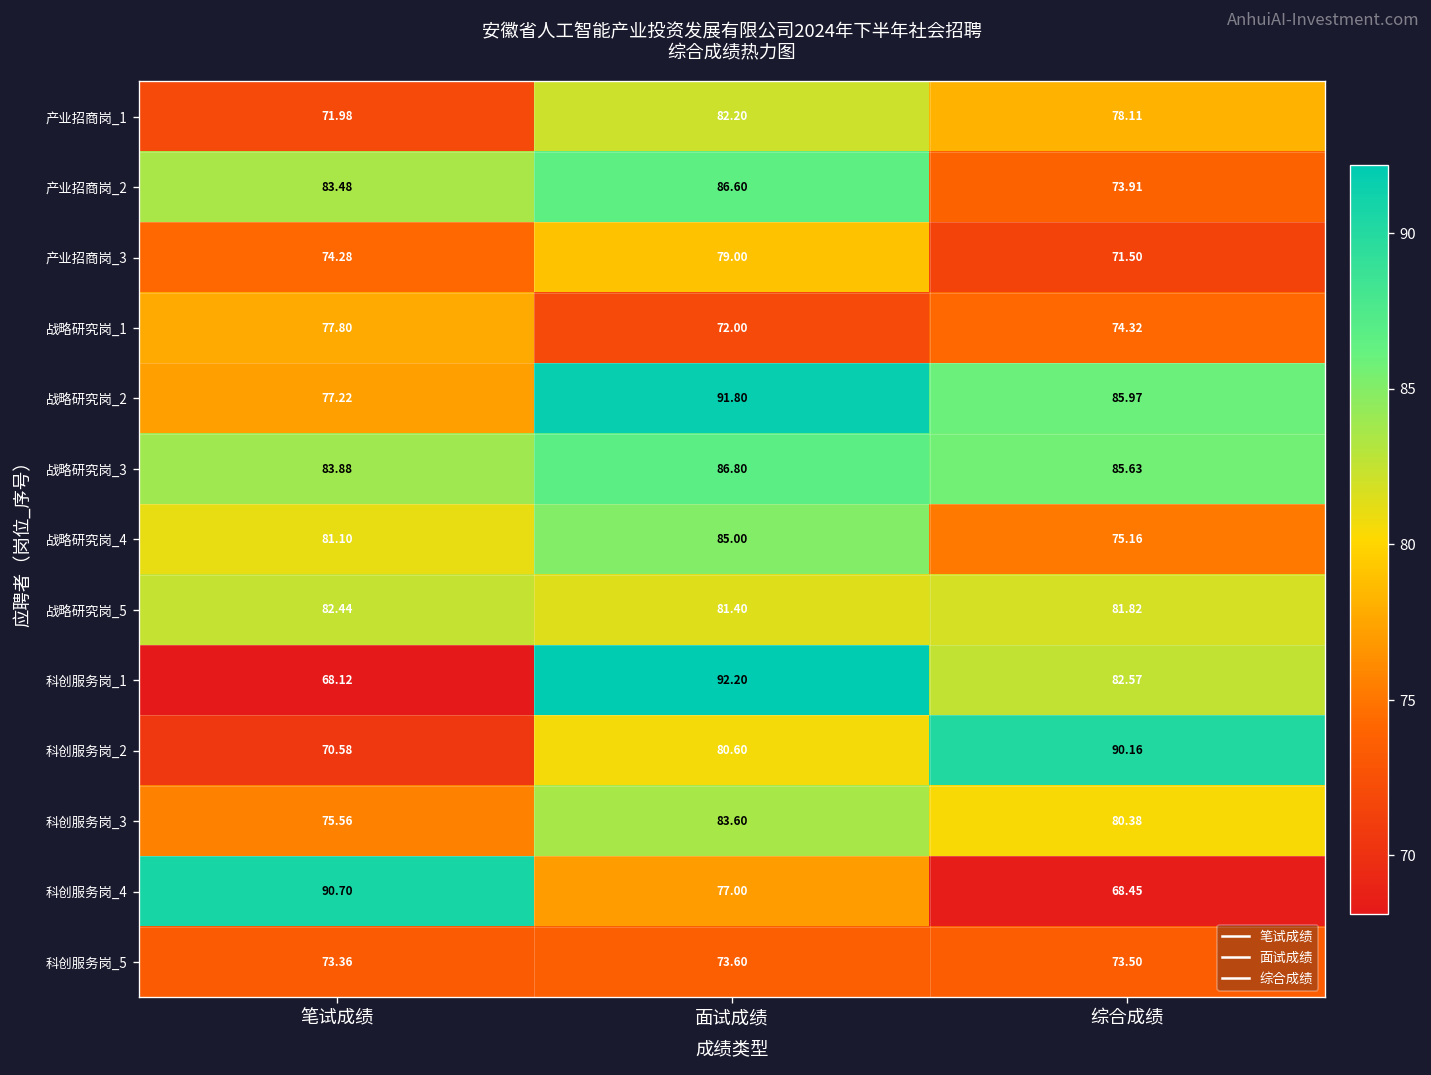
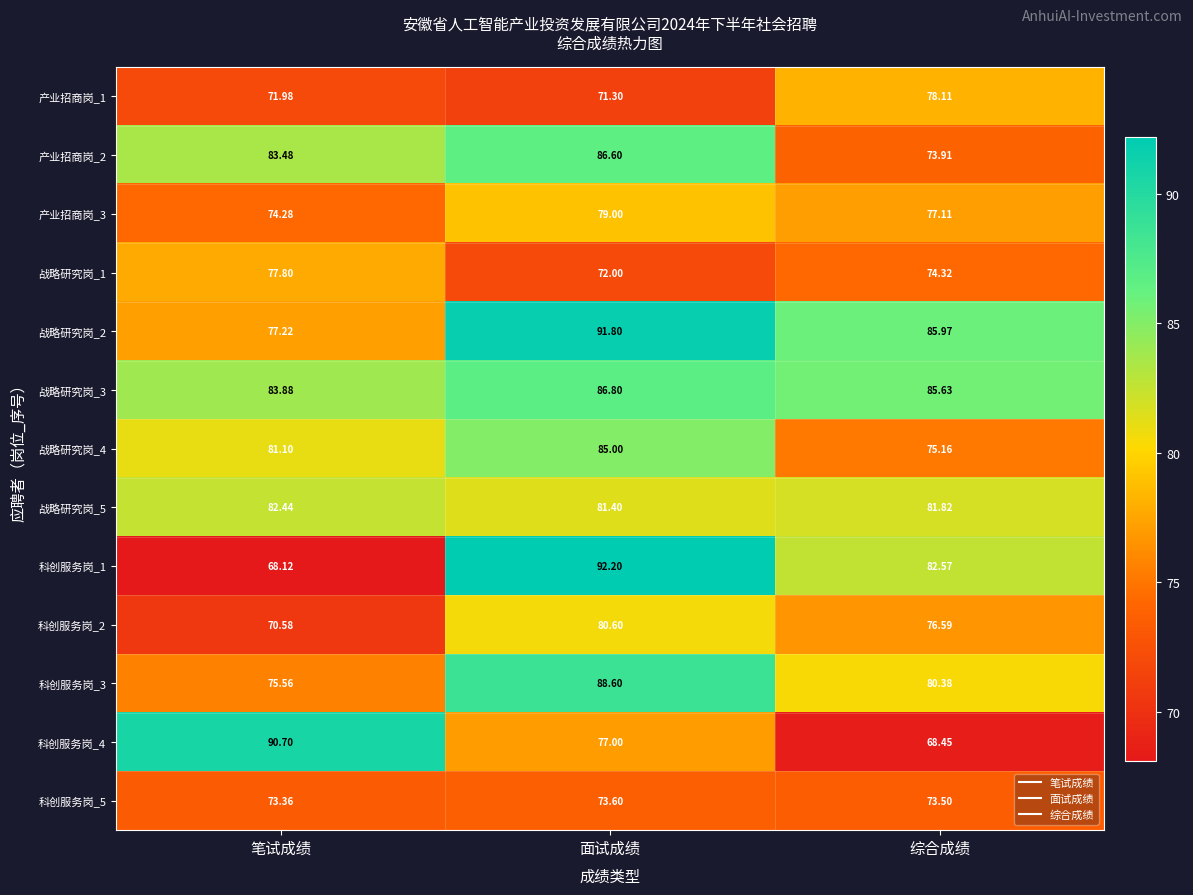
  {
    "产业招商岗_1": {
      "笔试成绩": 71.98,
-     "面试成绩": 82.20,
+     "面试成绩": 71.30,
      "综合成绩": 78.11
    },
    "产业招商岗_2": {
      "笔试成绩": 83.48,
      "面试成绩": 86.60,
      "综合成绩": 73.91
    },
    "产业招商岗_3": {
      "笔试成绩": 74.28,
      "面试成绩": 79.00,
-     "综合成绩": 71.50
+     "综合成绩": 77.11
    },
    "战略研究岗_1": {
      "笔试成绩": 77.80,
      "面试成绩": 72.00,
      "综合成绩": 74.32
    },
    "战略研究岗_2": {
      "笔试成绩": 77.22,
      "面试成绩": 91.80,
      "综合成绩": 85.97
    },
    "战略研究岗_3": {
      "笔试成绩": 83.88,
      "面试成绩": 86.80,
      "综合成绩": 85.63
    },
    "战略研究岗_4": {
      "笔试成绩": 81.10,
      "面试成绩": 85.00,
      "综合成绩": 75.16
    },
    "战略研究岗_5": {
      "笔试成绩": 82.44,
      "面试成绩": 81.40,
      "综合成绩": 81.82
    },
    "科创服务岗_1": {
      "笔试成绩": 68.12,
      "面试成绩": 92.20,
      "综合成绩": 82.57
    },
    "科创服务岗_2": {
      "笔试成绩": 70.58,
      "面试成绩": 80.60,
-     "综合成绩": 90.16
+     "综合成绩": 76.59
    },
    "科创服务岗_3": {
      "笔试成绩": 75.56,
-     "面试成绩": 83.60,
+     "面试成绩": 88.60,
      "综合成绩": 80.38
    },
    "科创服务岗_4": {
      "笔试成绩": 90.70,
      "面试成绩": 77.00,
      "综合成绩": 68.45
    },
    "科创服务岗_5": {
      "笔试成绩": 73.36,
      "面试成绩": 73.60,
      "综合成绩": 73.50
    }
  }
